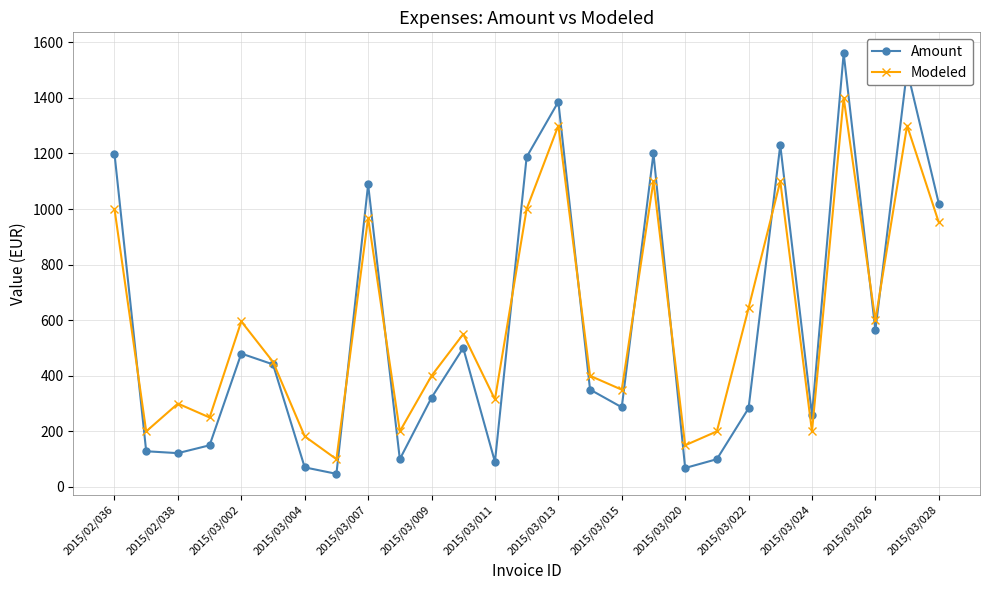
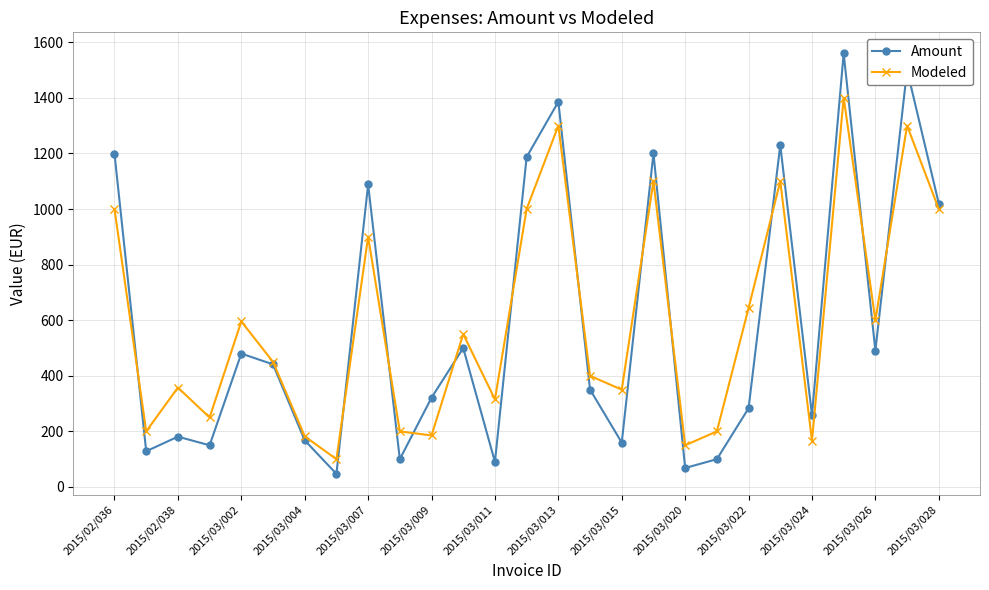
  {
    "Amount": {
      "2015/02/036": 1200,
-     "2015/02/038": 120,
+     "2015/02/038": 180,
      "2015/03/002": 480,
-     "2015/03/004": 70,
+     "2015/03/004": 170,
      "2015/03/007": 1090,
      "2015/03/009": 320,
      "2015/03/011": 90,
      "2015/03/013": 1390,
-     "2015/03/015": 290,
+     "2015/03/015": 160,
      "2015/03/020": 70,
      "2015/03/022": 280,
      "2015/03/024": 260,
-     "2015/03/026": 560,
+     "2015/03/026": 490,
      "2015/03/028": 1020
    },
    "Modeled": {
      "2015/02/036": 1000,
-     "2015/02/038": 300,
+     "2015/02/038": 360,
      "2015/03/002": 600,
      "2015/03/004": 180,
-     "2015/03/007": 970,
-     "2015/03/009": 400,
+     "2015/03/007": 900,
+     "2015/03/009": 190,
      "2015/03/011": 310,
      "2015/03/013": 1300,
      "2015/03/015": 350,
      "2015/03/020": 150,
      "2015/03/022": 640,
-     "2015/03/024": 200,
+     "2015/03/024": 170,
      "2015/03/026": 600,
-     "2015/03/028": 950
+     "2015/03/028": 1000
    }
  }
